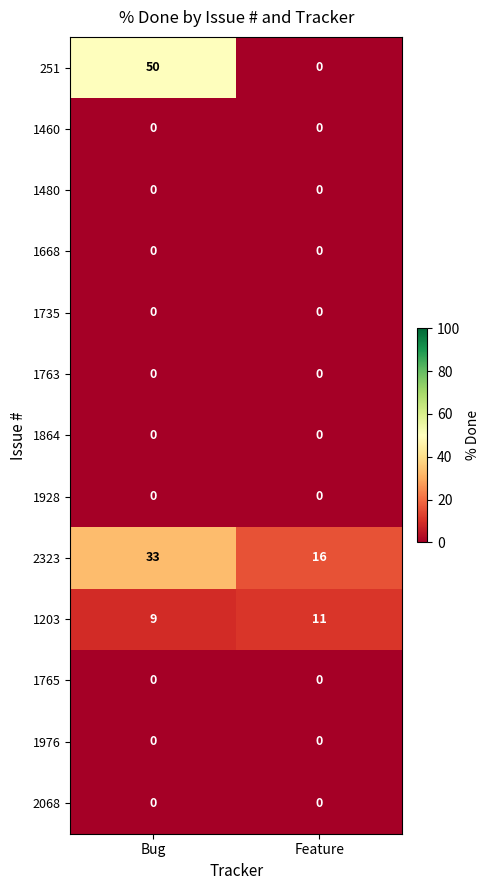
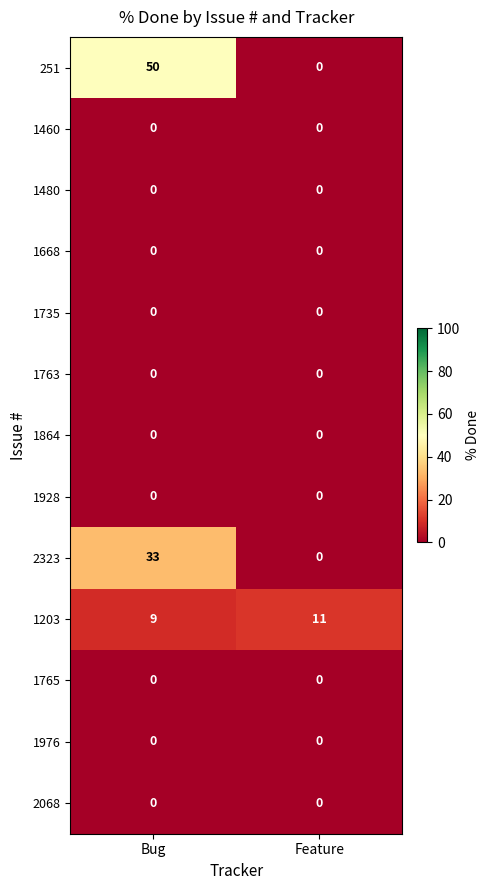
  {
    "251": {
      "Bug": 50,
      "Feature": 0
    },
    "1460": {
      "Bug": 0,
      "Feature": 0
    },
    "1480": {
      "Bug": 0,
      "Feature": 0
    },
    "1668": {
      "Bug": 0,
      "Feature": 0
    },
    "1735": {
      "Bug": 0,
      "Feature": 0
    },
    "1763": {
      "Bug": 0,
      "Feature": 0
    },
    "1864": {
      "Bug": 0,
      "Feature": 0
    },
    "1928": {
      "Bug": 0,
      "Feature": 0
    },
    "2323": {
      "Bug": 33,
-     "Feature": 16
+     "Feature": 0
    },
    "1203": {
      "Bug": 9,
      "Feature": 11
    },
    "1765": {
      "Bug": 0,
      "Feature": 0
    },
    "1976": {
      "Bug": 0,
      "Feature": 0
    },
    "2068": {
      "Bug": 0,
      "Feature": 0
    }
  }
